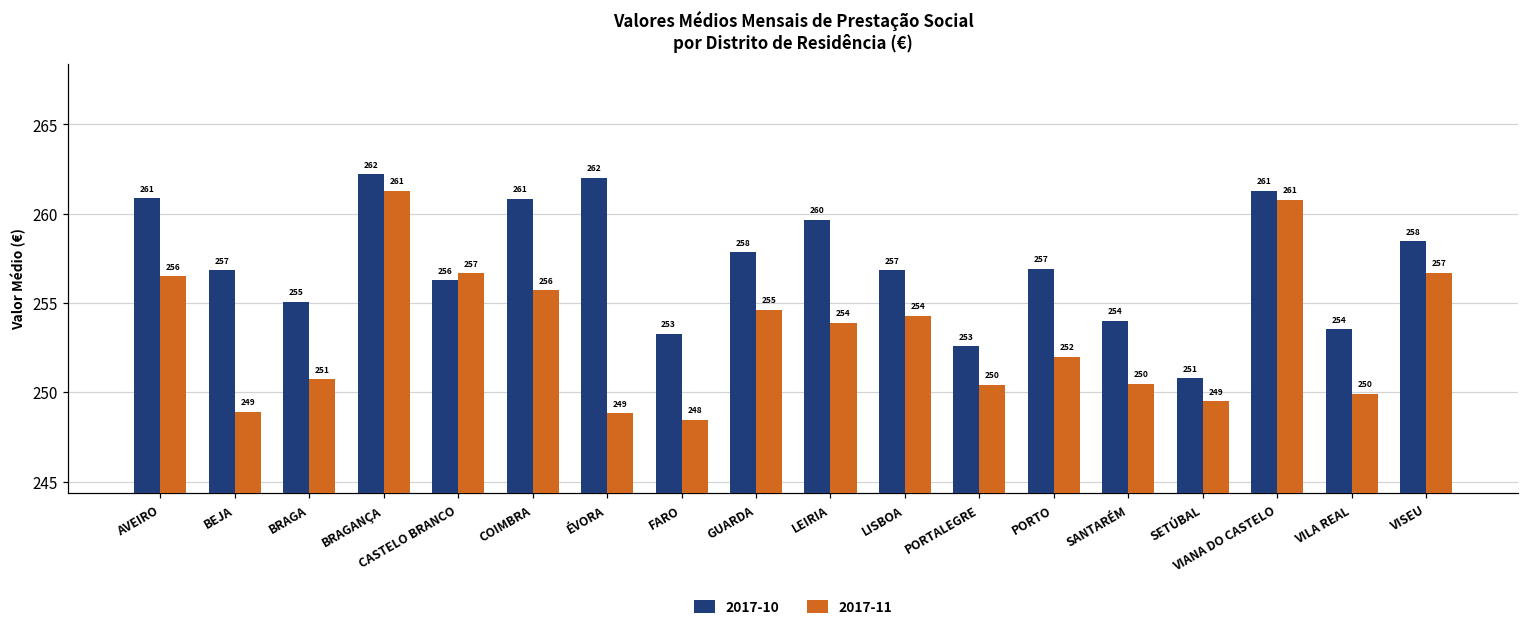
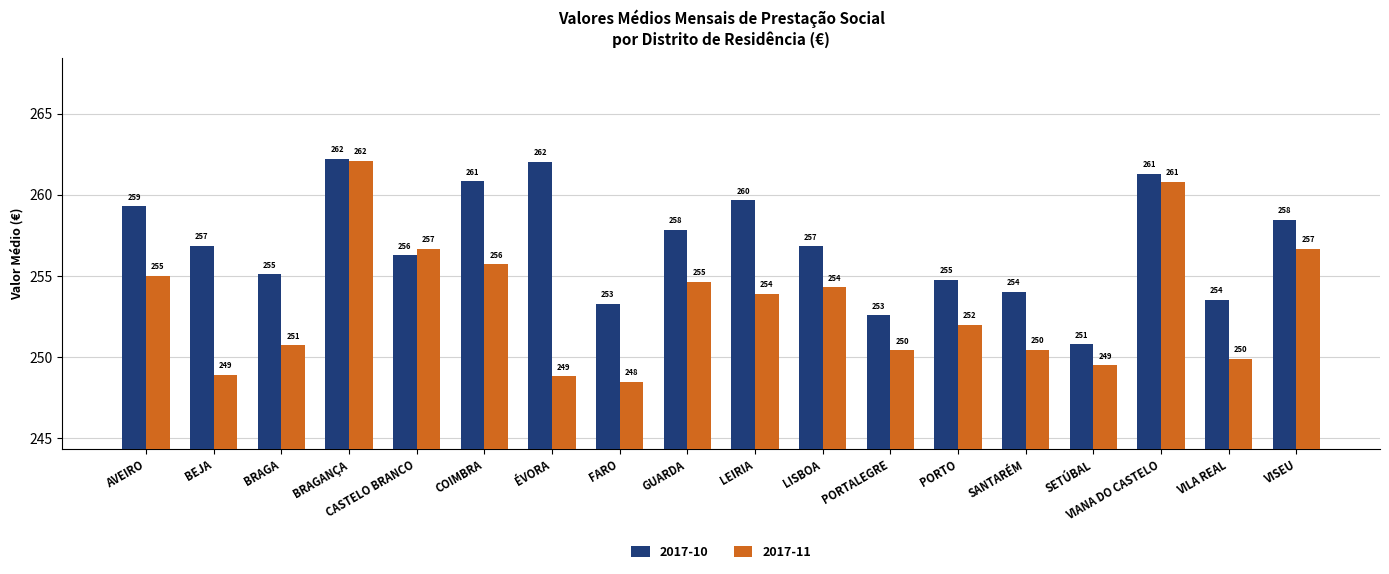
  {
    "2017-10": {
-     "AVEIRO": 261,
+     "AVEIRO": 259,
      "BEJA": 257,
      "BRAGA": 255,
      "BRAGANÇA": 262,
      "CASTELO BRANCO": 256,
      "COIMBRA": 261,
      "ÉVORA": 262,
      "FARO": 253,
      "GUARDA": 258,
      "LEIRIA": 260,
      "LISBOA": 257,
      "PORTALEGRE": 253,
-     "PORTO": 257,
+     "PORTO": 255,
      "SANTARÉM": 254,
      "SETÚBAL": 251,
      "VIANA DO CASTELO": 261,
      "VILA REAL": 254,
      "VISEU": 258
    },
    "2017-11": {
-     "AVEIRO": 256,
+     "AVEIRO": 255,
      "BEJA": 249,
      "BRAGA": 251,
-     "BRAGANÇA": 261,
+     "BRAGANÇA": 262,
      "CASTELO BRANCO": 257,
      "COIMBRA": 256,
      "ÉVORA": 249,
      "FARO": 248,
      "GUARDA": 255,
      "LEIRIA": 254,
      "LISBOA": 254,
      "PORTALEGRE": 250,
      "PORTO": 252,
      "SANTARÉM": 250,
      "SETÚBAL": 249,
      "VIANA DO CASTELO": 261,
      "VILA REAL": 250,
      "VISEU": 257
    }
  }
